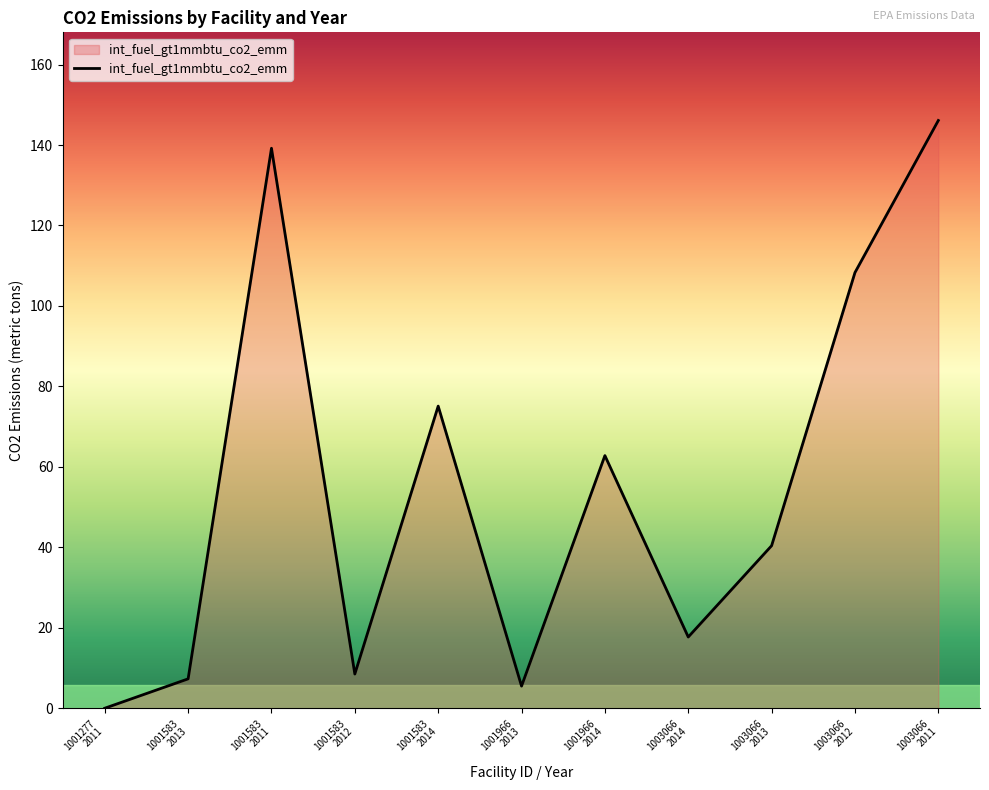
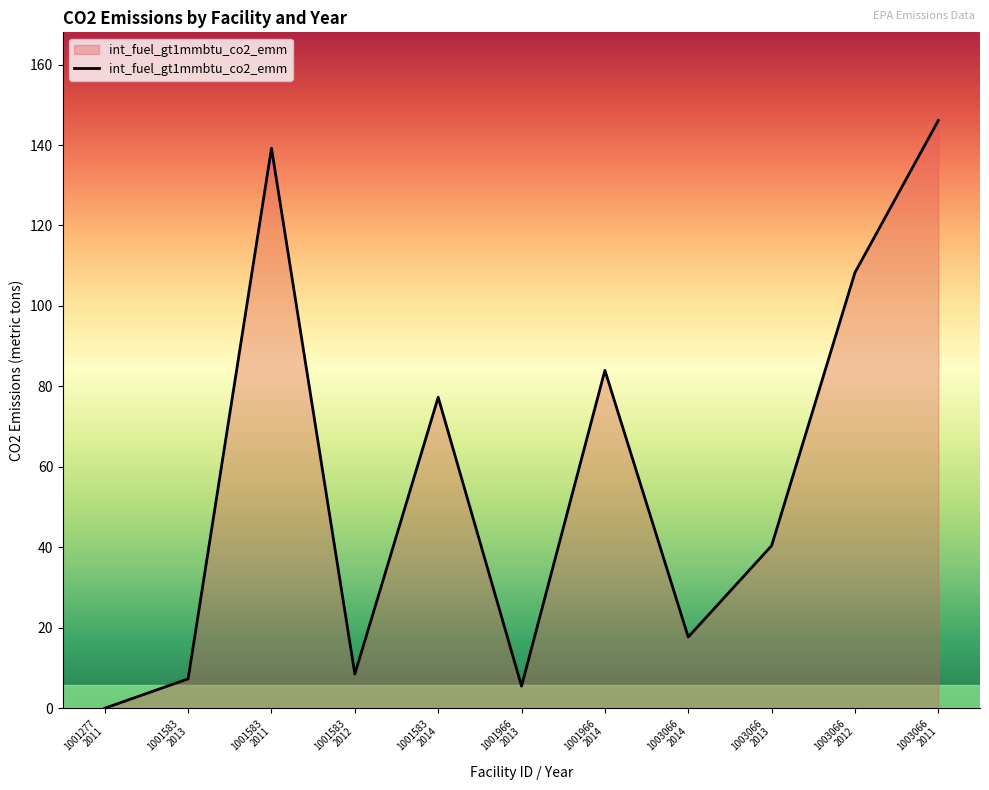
  {
    "1001583 2013": 7,
    "1001583 2011": 139,
    "1001583 2012": 9,
-   "1001583 2014": 75,
-   "1001966 2014": 63,
+   "1001583 2014": 77,
+   "1001966 2014": 84,
    "1003066 2014": 18,
    "1003066 2013": 40,
    "1003066 2012": 108,
    "1003066 2011": 146
  }
